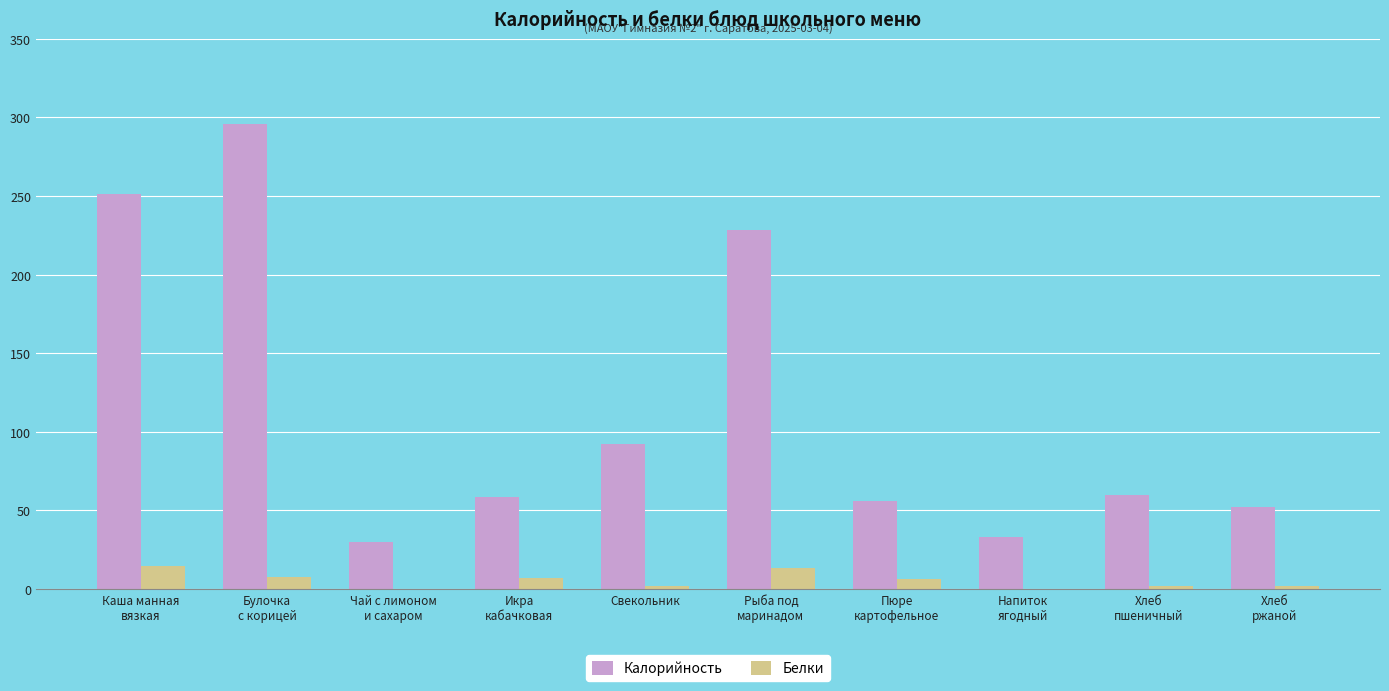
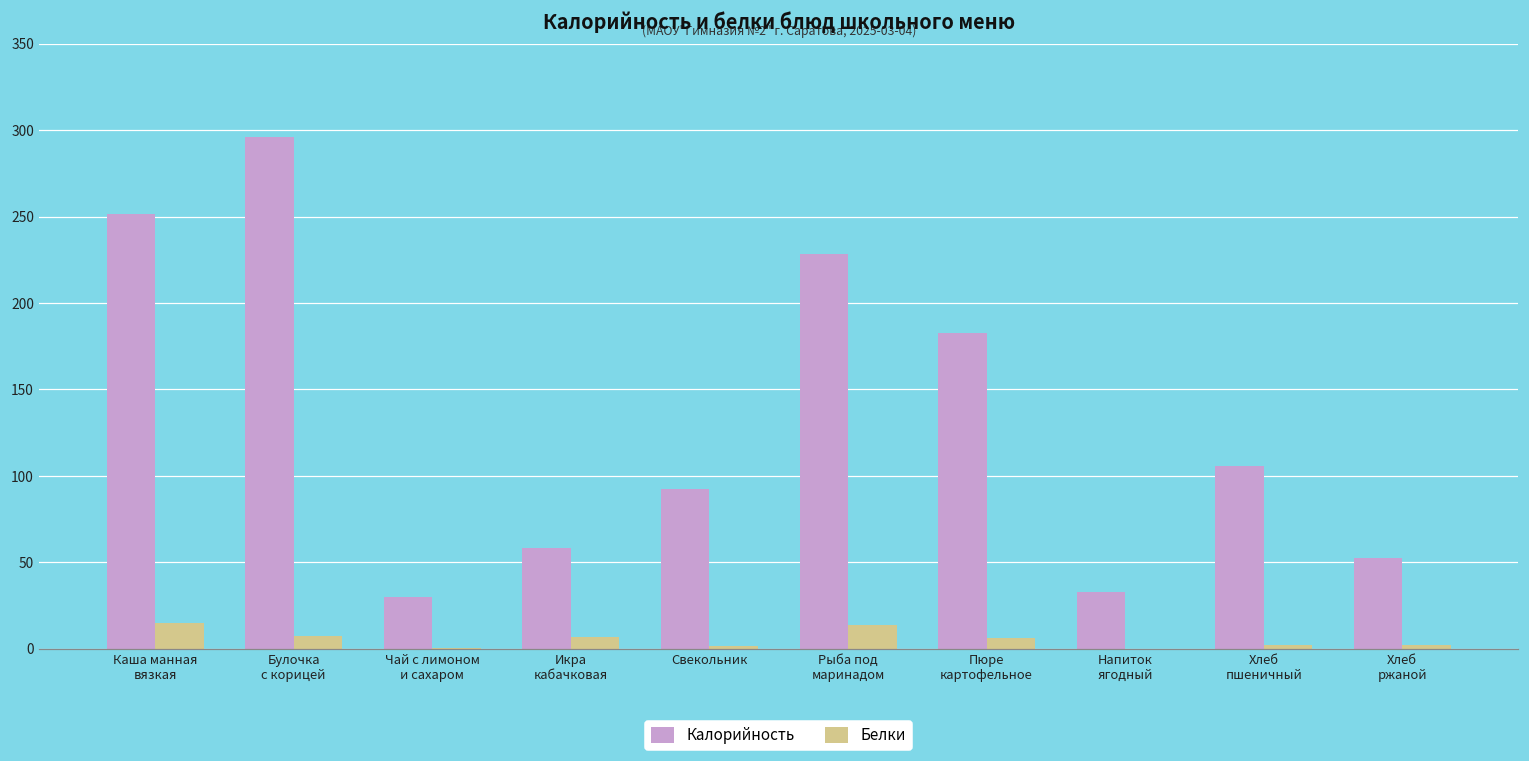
  {
    "Калорийность": {
      "Каша манная вязкая": 251,
      "Булочка с корицей": 296,
      "Чай с лимоном и сахаром": 30,
      "Икра кабачковая": 58,
      "Свекольник": 92,
      "Рыба под маринадом": 229,
-     "Пюре картофельное": 56,
+     "Пюре картофельное": 183,
      "Напиток ягодный": 33,
-     "Хлеб пшеничный": 60,
+     "Хлеб пшеничный": 106,
      "Хлеб ржаной": 52
    },
    "Белки": {
      "Каша манная вязкая": 15,
      "Булочка с корицей": 8,
      "Икра кабачковая": 7,
      "Свекольник": 2,
      "Рыба под маринадом": 14,
      "Пюре картофельное": 6,
      "Напиток ягодный": 0,
      "Хлеб пшеничный": 2,
      "Хлеб ржаной": 2
    }
  }
